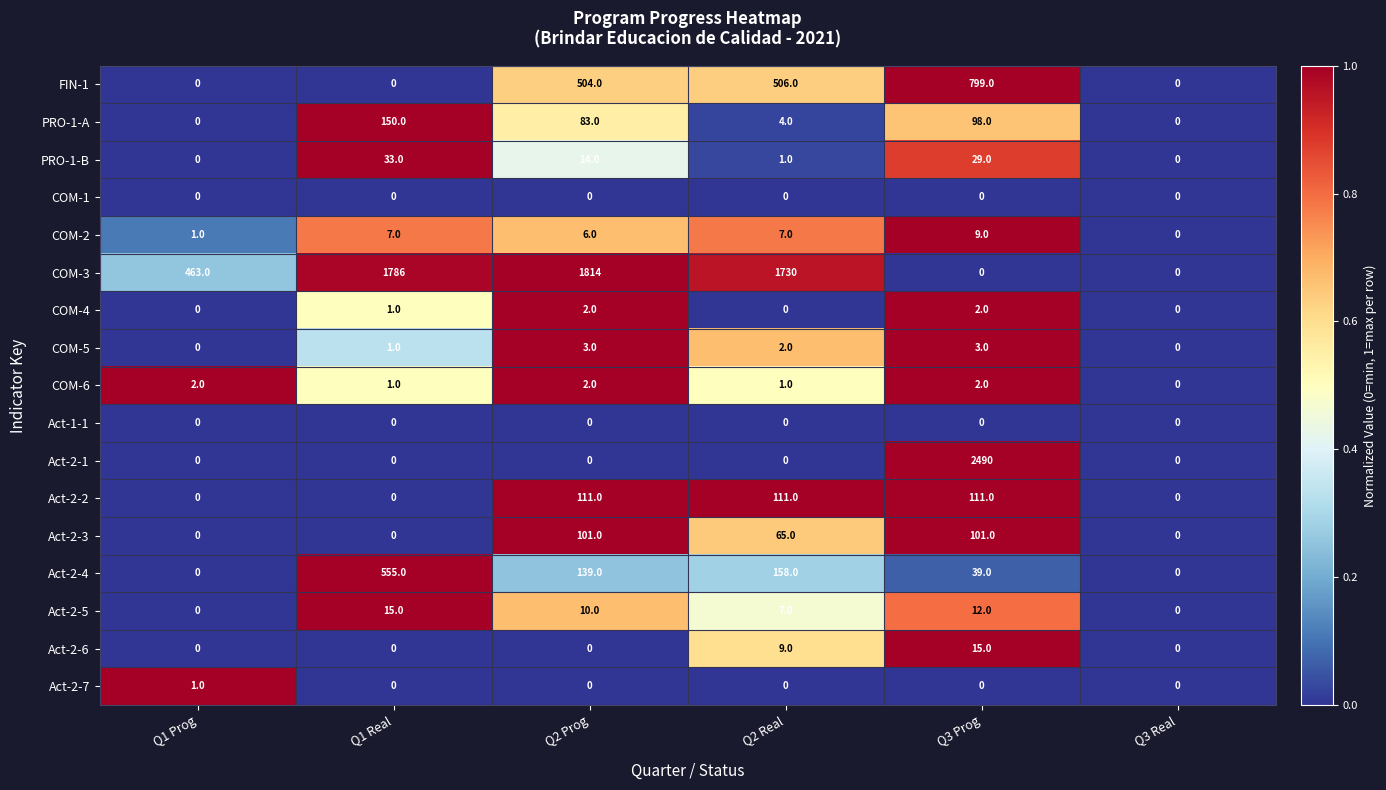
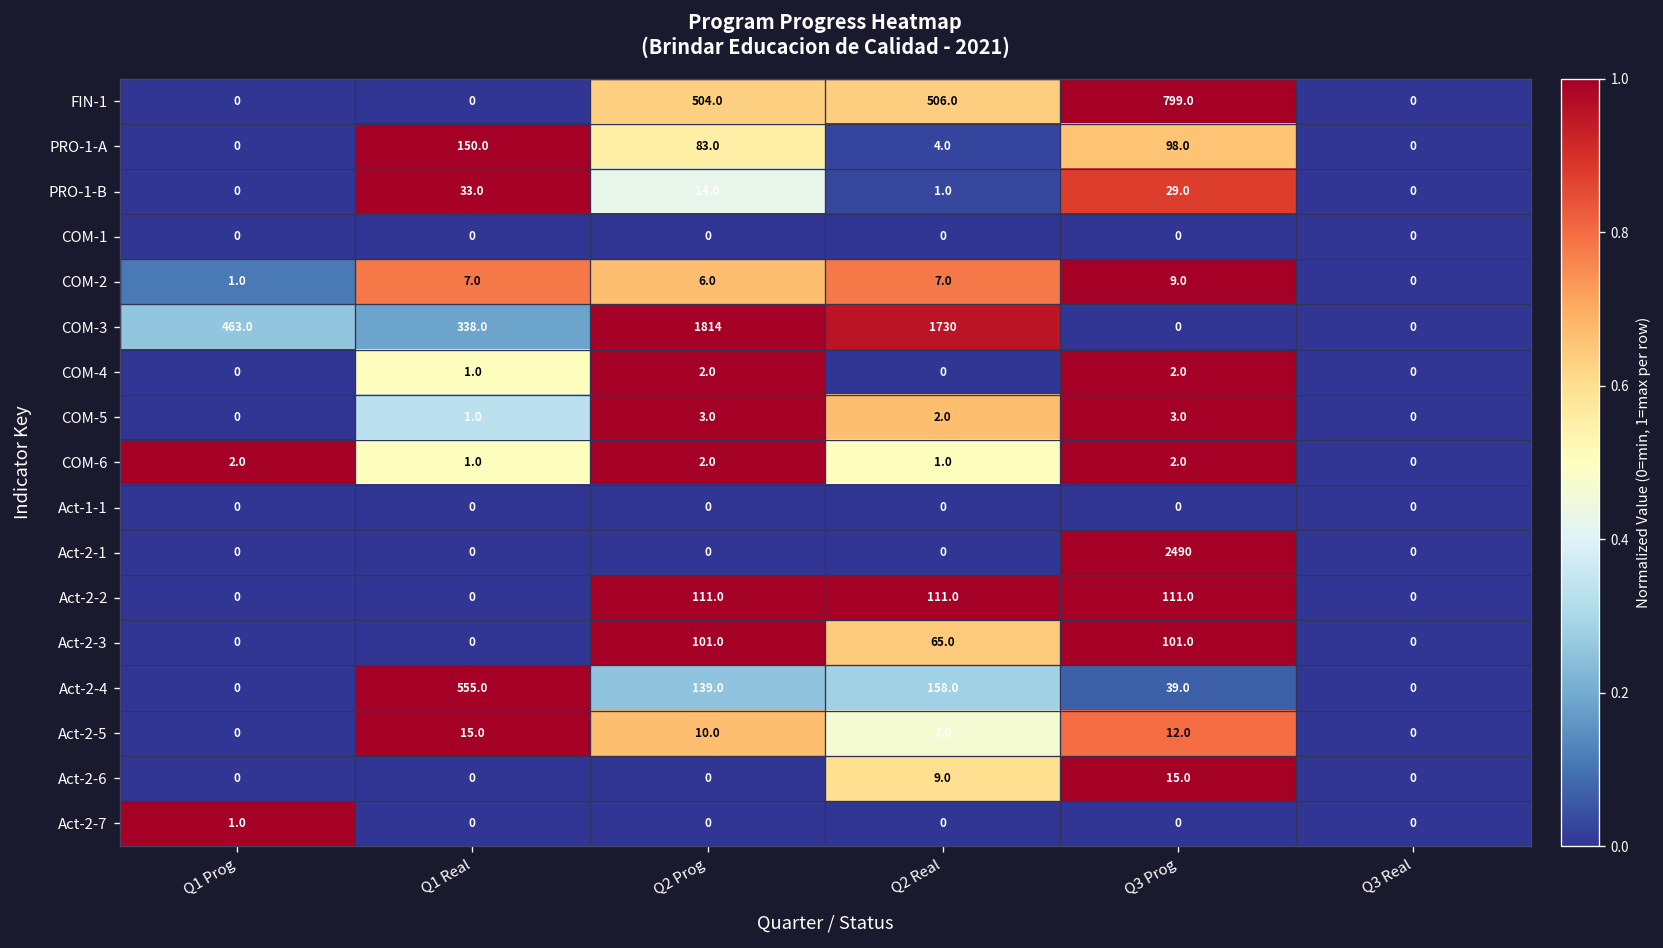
  {
    "FIN-1": {
      "Q1 Prog": 0,
      "Q1 Real": 0,
      "Q2 Prog": 504.0,
      "Q2 Real": 506.0,
      "Q3 Prog": 799.0,
      "Q3 Real": 0
    },
    "PRO-1-A": {
      "Q1 Prog": 0,
      "Q1 Real": 150.0,
      "Q2 Prog": 83.0,
      "Q2 Real": 4.0,
      "Q3 Prog": 98.0,
      "Q3 Real": 0
    },
    "PRO-1-B": {
      "Q1 Prog": 0,
      "Q1 Real": 33.0,
      "Q2 Real": 1.0,
      "Q3 Prog": 29.0,
      "Q3 Real": 0
    },
    "COM-1": {
      "Q1 Prog": 0,
      "Q1 Real": 0,
      "Q2 Prog": 0,
      "Q2 Real": 0,
      "Q3 Prog": 0,
      "Q3 Real": 0
    },
    "COM-2": {
      "Q1 Prog": 1.0,
      "Q1 Real": 7.0,
      "Q2 Prog": 6.0,
      "Q2 Real": 7.0,
      "Q3 Prog": 9.0,
      "Q3 Real": 0
    },
    "COM-3": {
      "Q1 Prog": 463.0,
-     "Q1 Real": 1786,
+     "Q1 Real": 338.0,
      "Q2 Prog": 1814,
      "Q2 Real": 1730,
      "Q3 Prog": 0,
      "Q3 Real": 0
    },
    "COM-4": {
      "Q1 Prog": 0,
      "Q1 Real": 1.0,
      "Q2 Prog": 2.0,
      "Q2 Real": 0,
      "Q3 Prog": 2.0,
      "Q3 Real": 0
    },
    "COM-5": {
      "Q1 Prog": 0,
      "Q1 Real": 1.0,
      "Q2 Prog": 3.0,
      "Q2 Real": 2.0,
      "Q3 Prog": 3.0,
      "Q3 Real": 0
    },
    "COM-6": {
      "Q1 Prog": 2.0,
      "Q1 Real": 1.0,
      "Q2 Prog": 2.0,
      "Q2 Real": 1.0,
      "Q3 Prog": 2.0,
      "Q3 Real": 0
    },
    "Act-1-1": {
      "Q1 Prog": 0,
      "Q1 Real": 0,
      "Q2 Prog": 0,
      "Q2 Real": 0,
      "Q3 Prog": 0,
      "Q3 Real": 0
    },
    "Act-2-1": {
      "Q1 Prog": 0,
      "Q1 Real": 0,
      "Q2 Prog": 0,
      "Q2 Real": 0,
      "Q3 Prog": 2490,
      "Q3 Real": 0
    },
    "Act-2-2": {
      "Q1 Prog": 0,
      "Q1 Real": 0,
      "Q2 Prog": 111.0,
      "Q2 Real": 111.0,
      "Q3 Prog": 111.0,
      "Q3 Real": 0
    },
    "Act-2-3": {
      "Q1 Prog": 0,
      "Q1 Real": 0,
      "Q2 Prog": 101.0,
      "Q2 Real": 65.0,
      "Q3 Prog": 101.0,
      "Q3 Real": 0
    },
    "Act-2-4": {
      "Q1 Prog": 0,
      "Q1 Real": 555.0,
      "Q2 Prog": 139.0,
      "Q2 Real": 158.0,
      "Q3 Prog": 39.0,
      "Q3 Real": 0
    },
    "Act-2-5": {
      "Q1 Prog": 0,
      "Q1 Real": 15.0,
      "Q2 Prog": 10.0,
      "Q3 Prog": 12.0,
      "Q3 Real": 0
    },
    "Act-2-6": {
      "Q1 Prog": 0,
      "Q1 Real": 0,
      "Q2 Prog": 0,
      "Q2 Real": 9.0,
      "Q3 Prog": 15.0,
      "Q3 Real": 0
    },
    "Act-2-7": {
      "Q1 Prog": 1.0,
      "Q1 Real": 0,
      "Q2 Prog": 0,
      "Q2 Real": 0,
      "Q3 Prog": 0,
      "Q3 Real": 0
    }
  }
